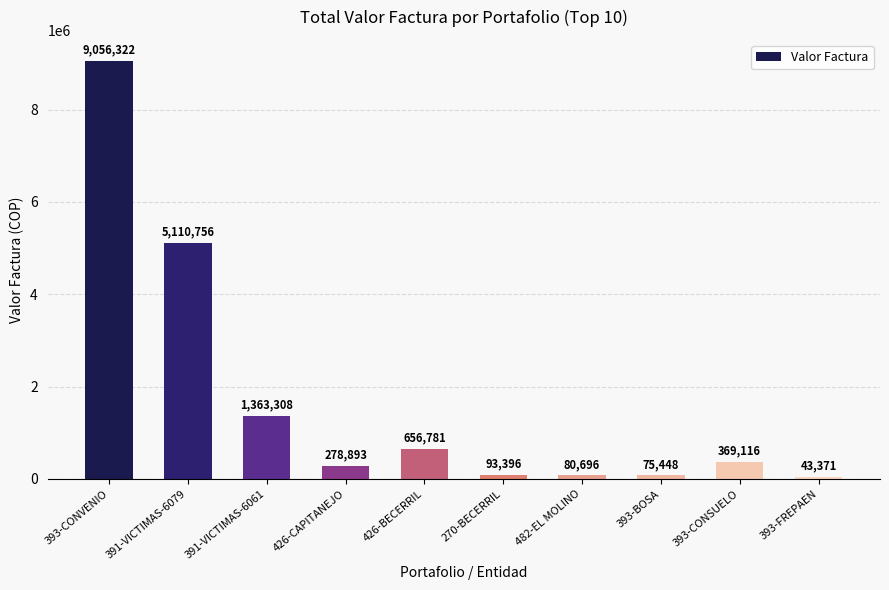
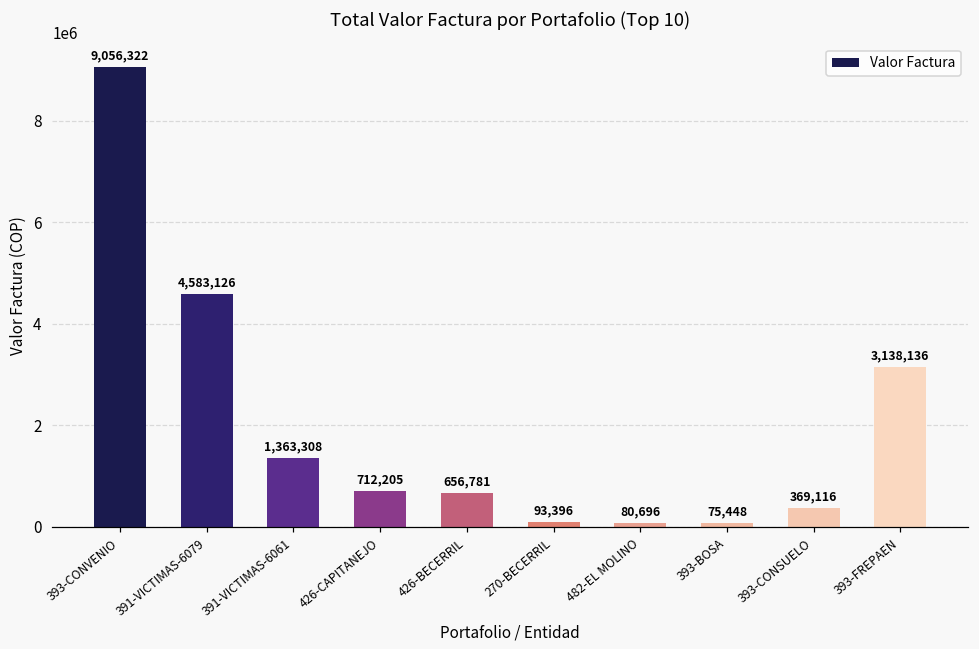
  {
    "393-CONVENIO": "9,056,322",
-   "391-VICTIMAS-6079": "5,110,756",
+   "391-VICTIMAS-6079": "4,583,126",
    "391-VICTIMAS-6061": "1,363,308",
-   "426-CAPITANEJO": "278,893",
+   "426-CAPITANEJO": "712,205",
    "426-BECERRIL": "656,781",
    "270-BECERRIL": "93,396",
    "482-EL MOLINO": "80,696",
    "393-BOSA": "75,448",
    "393-CONSUELO": "369,116",
-   "393-FREPAEN": "43,371"
+   "393-FREPAEN": "3,138,136"
  }
